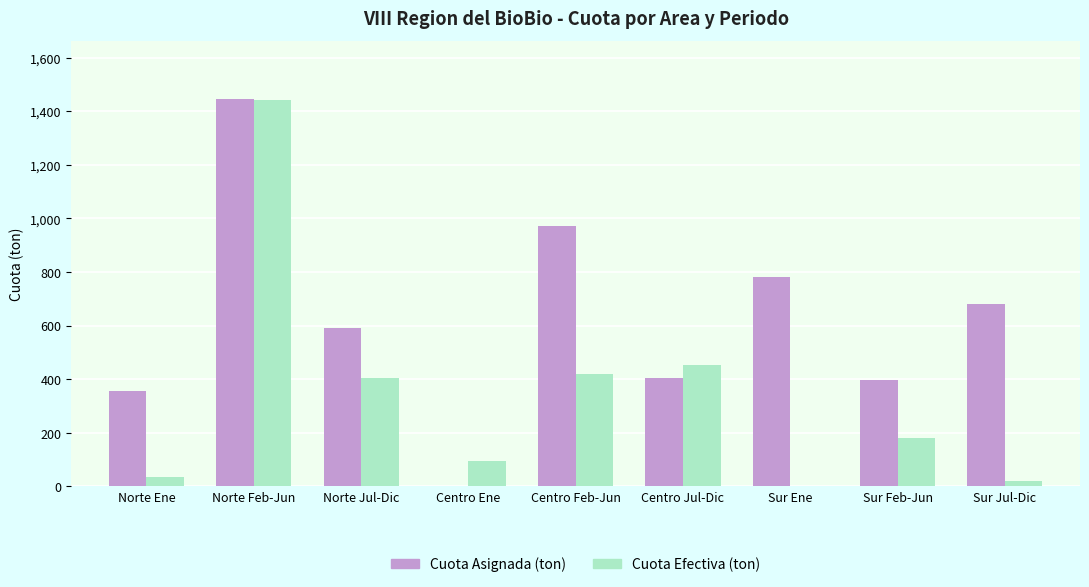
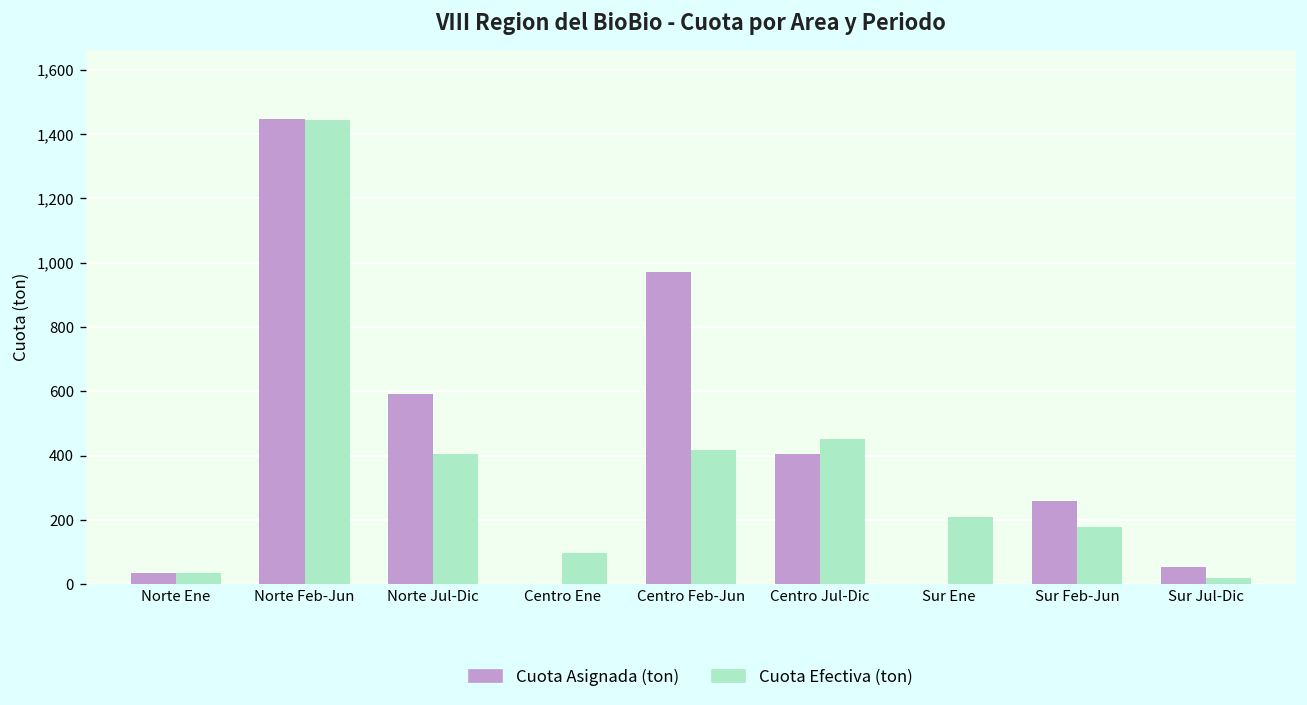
  {
    "Cuota Asignada (ton)": {
-     "Norte Ene": "350",
+     "Norte Ene": "30",
      "Norte Feb-Jun": "1,450",
      "Norte Jul-Dic": "590",
      "Centro Ene": "0",
      "Centro Feb-Jun": "970",
      "Centro Jul-Dic": "400",
-     "Sur Ene": "780",
-     "Sur Feb-Jun": "400",
-     "Sur Jul-Dic": "680"
+     "Sur Ene": "0",
+     "Sur Feb-Jun": "260",
+     "Sur Jul-Dic": "50"
    },
    "Cuota Efectiva (ton)": {
      "Norte Ene": "30",
      "Norte Feb-Jun": "1,440",
      "Norte Jul-Dic": "400",
      "Centro Ene": "100",
      "Centro Feb-Jun": "420",
      "Centro Jul-Dic": "450",
-     "Sur Ene": "0",
+     "Sur Ene": "210",
      "Sur Feb-Jun": "180",
      "Sur Jul-Dic": "20"
    }
  }
